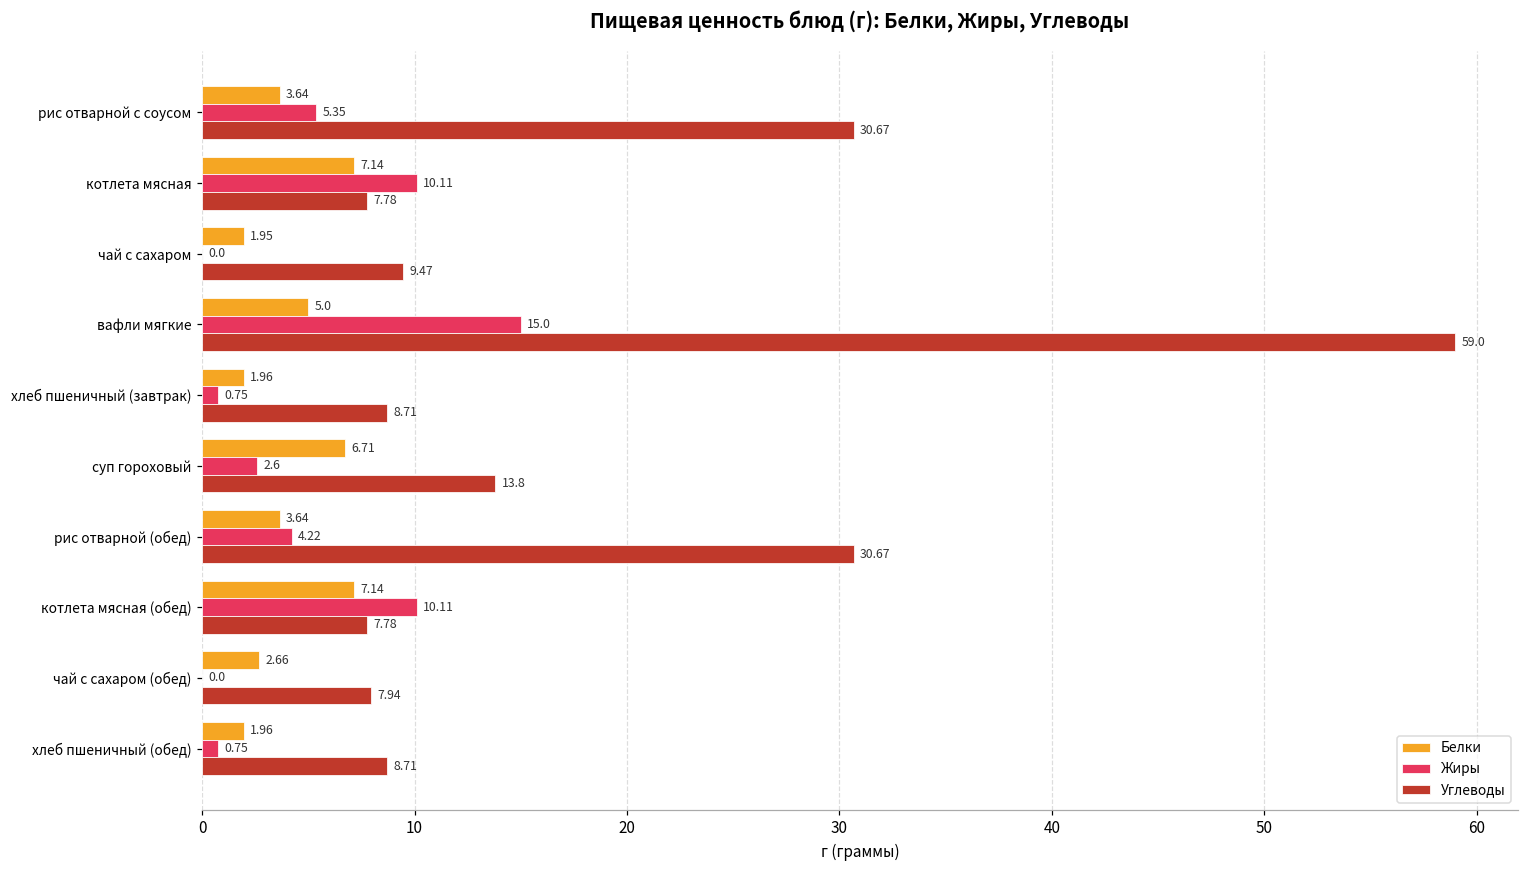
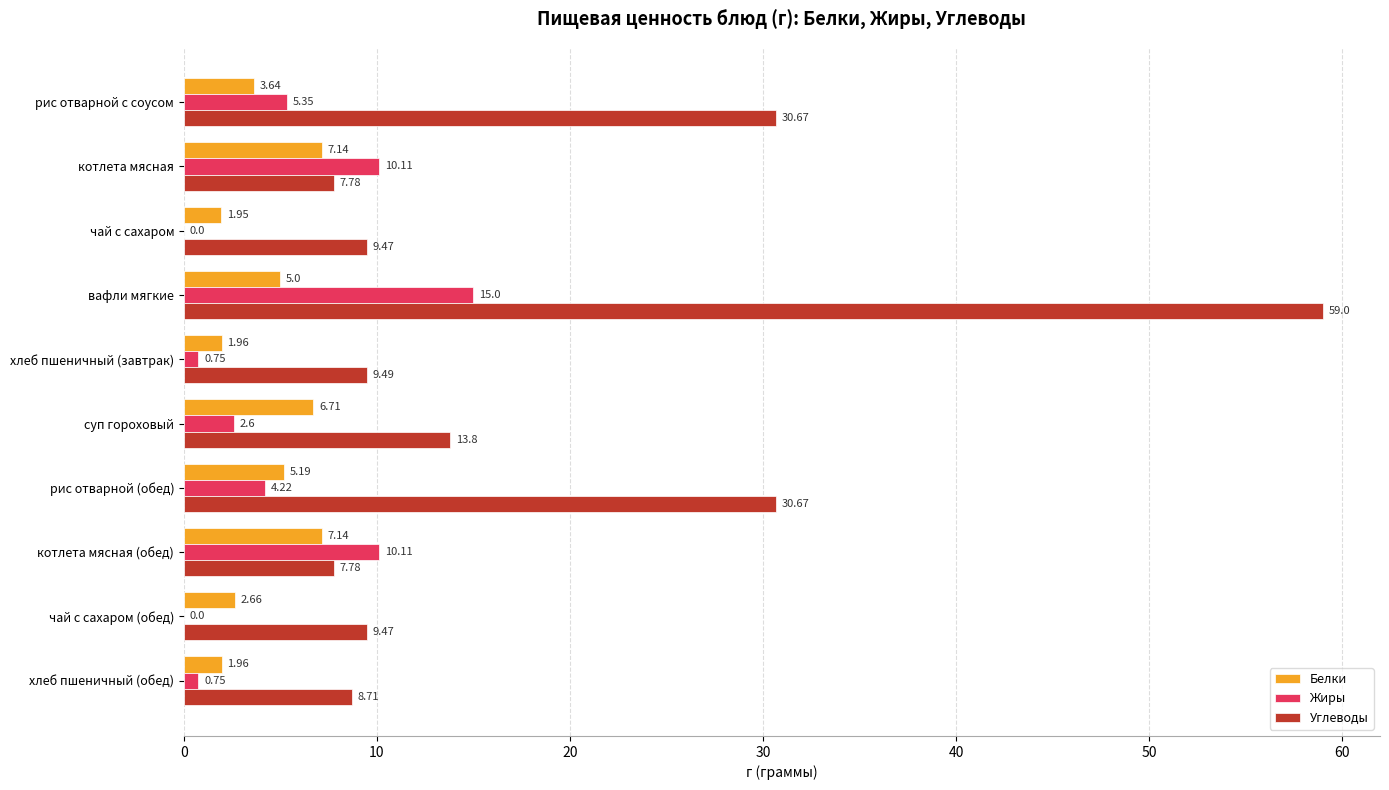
  {
    "Белки": {
      "рис отварной с соусом": 3.64,
      "котлета мясная": 7.14,
      "чай с сахаром": 1.95,
      "вафли мягкие": 5.0,
      "хлеб пшеничный (завтрак)": 1.96,
      "суп гороховый": 6.71,
-     "рис отварной (обед)": 3.64,
+     "рис отварной (обед)": 5.19,
      "котлета мясная (обед)": 7.14,
      "чай с сахаром (обед)": 2.66,
      "хлеб пшеничный (обед)": 1.96
    },
    "Жиры": {
      "рис отварной с соусом": 5.35,
      "котлета мясная": 10.11,
      "чай с сахаром": 0.0,
      "вафли мягкие": 15.0,
      "хлеб пшеничный (завтрак)": 0.75,
      "суп гороховый": 2.6,
      "рис отварной (обед)": 4.22,
      "котлета мясная (обед)": 10.11,
      "чай с сахаром (обед)": 0.0,
      "хлеб пшеничный (обед)": 0.75
    },
    "Углеводы": {
      "рис отварной с соусом": 30.67,
      "котлета мясная": 7.78,
      "чай с сахаром": 9.47,
      "вафли мягкие": 59.0,
-     "хлеб пшеничный (завтрак)": 8.71,
+     "хлеб пшеничный (завтрак)": 9.49,
      "суп гороховый": 13.8,
      "рис отварной (обед)": 30.67,
      "котлета мясная (обед)": 7.78,
-     "чай с сахаром (обед)": 7.94,
+     "чай с сахаром (обед)": 9.47,
      "хлеб пшеничный (обед)": 8.71
    }
  }
